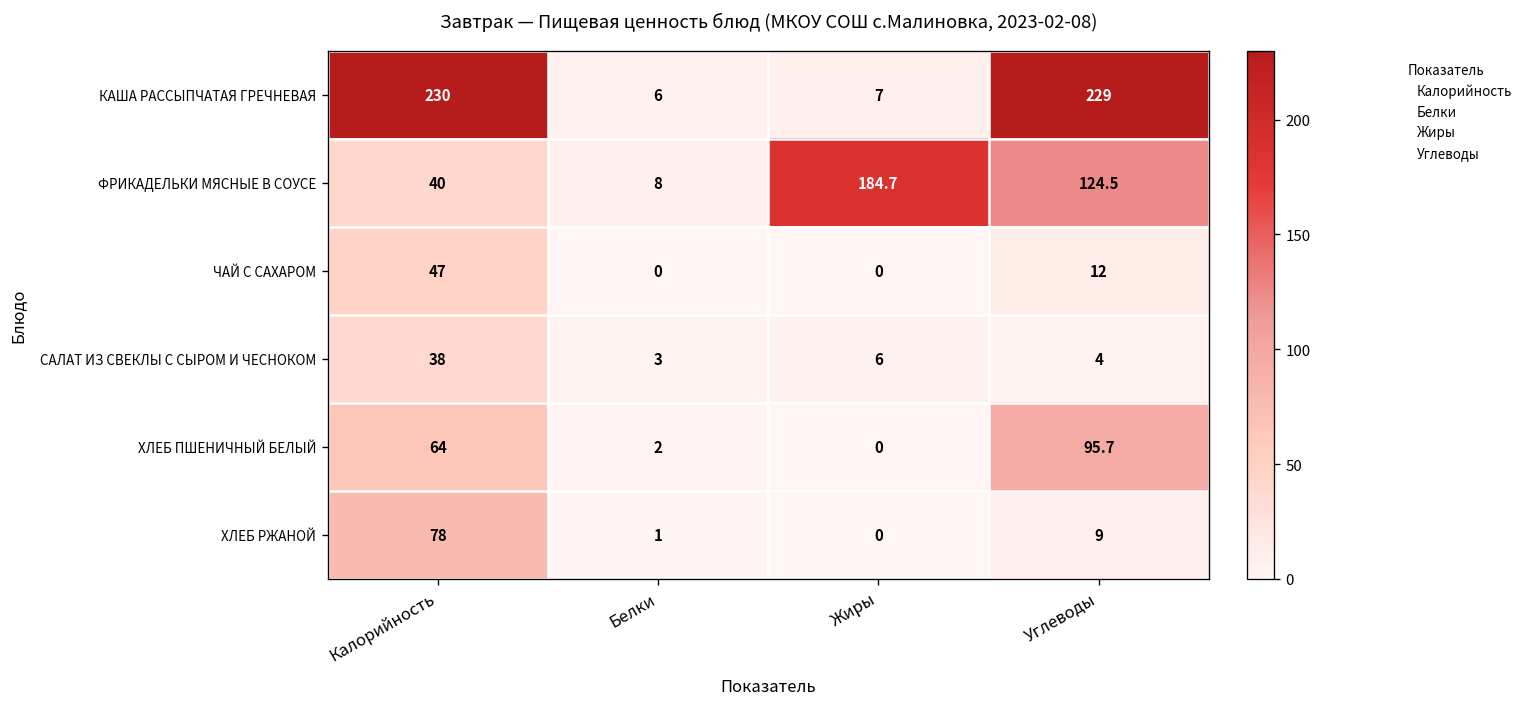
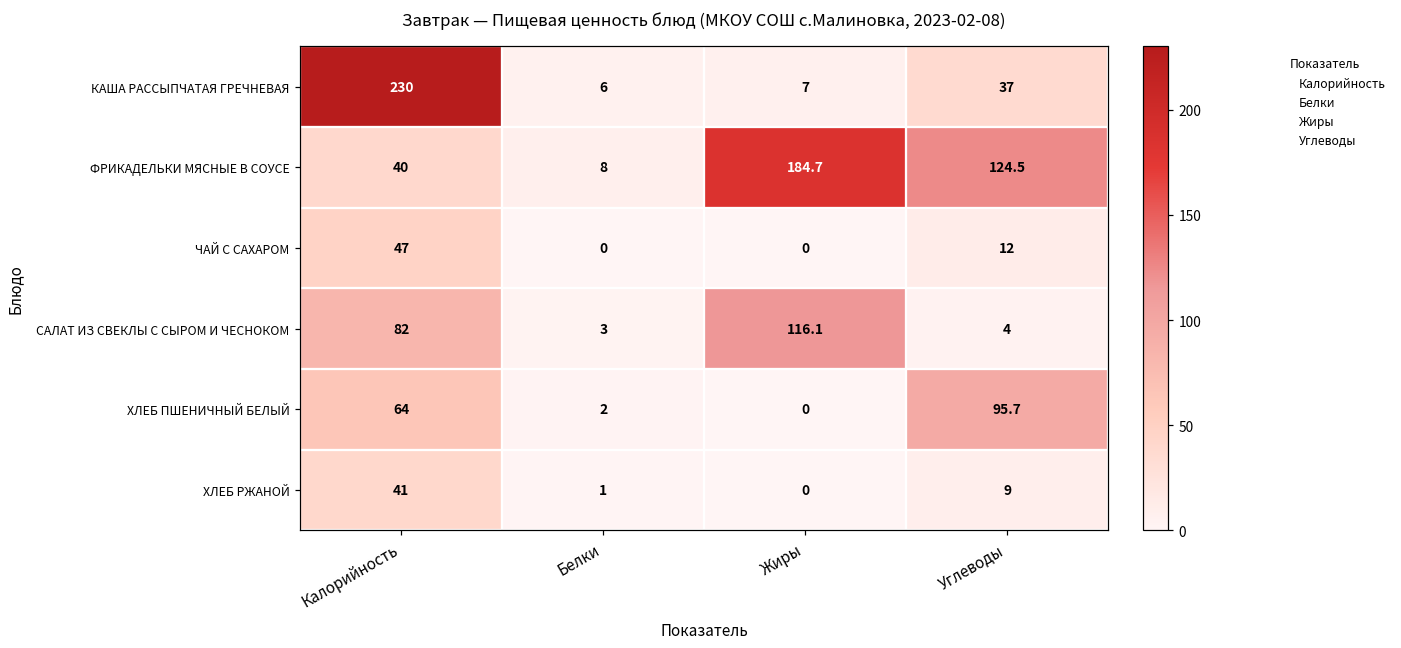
  {
    "КАША РАССЫПЧАТАЯ ГРЕЧНЕВАЯ": {
      "Калорийность": 230,
      "Белки": 6,
      "Жиры": 7,
-     "Углеводы": 229
+     "Углеводы": 37
    },
    "ФРИКАДЕЛЬКИ МЯСНЫЕ В СОУСЕ": {
      "Калорийность": 40,
      "Белки": 8,
      "Жиры": 184.7,
      "Углеводы": 124.5
    },
    "ЧАЙ С САХАРОМ": {
      "Калорийность": 47,
      "Белки": 0,
      "Жиры": 0,
      "Углеводы": 12
    },
    "САЛАТ ИЗ СВЕКЛЫ С СЫРОМ И ЧЕСНОКОМ": {
-     "Калорийность": 38,
+     "Калорийность": 82,
      "Белки": 3,
-     "Жиры": 6,
+     "Жиры": 116.1,
      "Углеводы": 4
    },
    "ХЛЕБ ПШЕНИЧНЫЙ БЕЛЫЙ": {
      "Калорийность": 64,
      "Белки": 2,
      "Жиры": 0,
      "Углеводы": 95.7
    },
    "ХЛЕБ РЖАНОЙ": {
-     "Калорийность": 78,
+     "Калорийность": 41,
      "Белки": 1,
      "Жиры": 0,
      "Углеводы": 9
    }
  }
